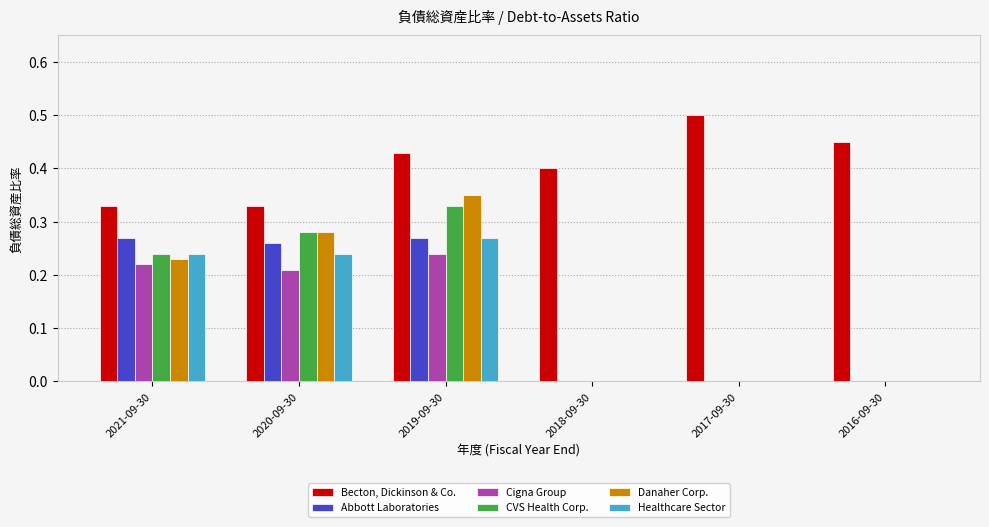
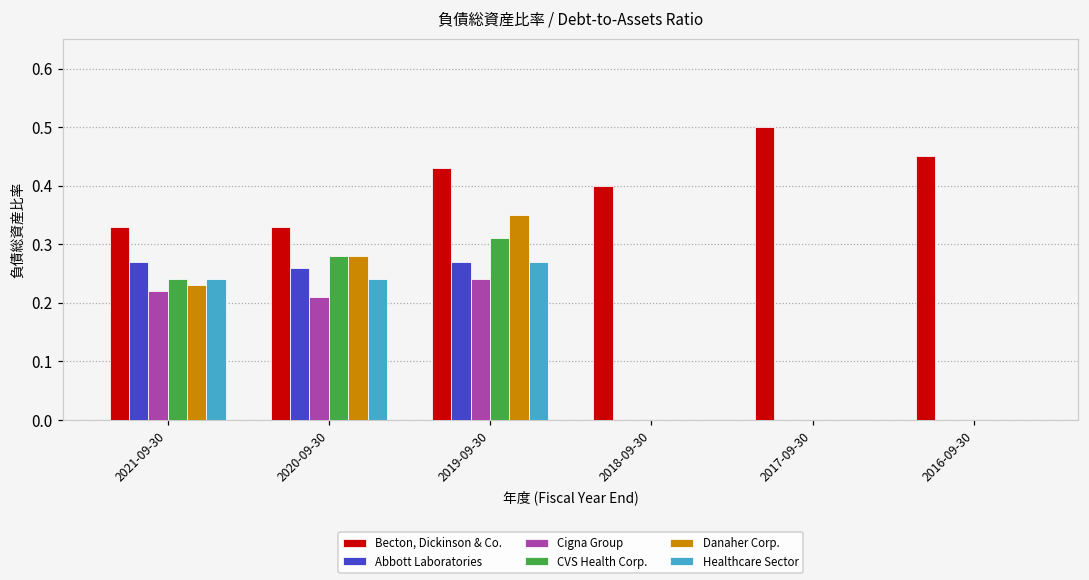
  {
    "Becton, Dickinson & Co.": {
      "2021-09-30": 0.33,
      "2020-09-30": 0.33,
      "2019-09-30": 0.43,
      "2018-09-30": 0.40,
      "2017-09-30": 0.50,
      "2016-09-30": 0.45
    },
    "Abbott Laboratories": {
      "2021-09-30": 0.27,
      "2020-09-30": 0.26,
      "2019-09-30": 0.27,
      "2018-09-30": 0.00,
      "2017-09-30": 0.00,
      "2016-09-30": 0.00
    },
    "Cigna Group": {
      "2021-09-30": 0.22,
      "2020-09-30": 0.21,
      "2019-09-30": 0.24,
      "2018-09-30": 0.00,
      "2017-09-30": 0.00,
      "2016-09-30": 0.00
    },
    "CVS Health Corp.": {
      "2021-09-30": 0.24,
      "2020-09-30": 0.28,
-     "2019-09-30": 0.33,
+     "2019-09-30": 0.31,
      "2018-09-30": 0.00,
      "2017-09-30": 0.00,
      "2016-09-30": 0.00
    },
    "Danaher Corp.": {
      "2021-09-30": 0.23,
      "2020-09-30": 0.28,
      "2019-09-30": 0.35,
      "2018-09-30": 0.00,
      "2017-09-30": 0.00,
      "2016-09-30": 0.00
    },
    "Healthcare Sector": {
      "2021-09-30": 0.24,
      "2020-09-30": 0.24,
      "2019-09-30": 0.27,
      "2018-09-30": 0.00,
      "2017-09-30": 0.00,
      "2016-09-30": 0.00
    }
  }
